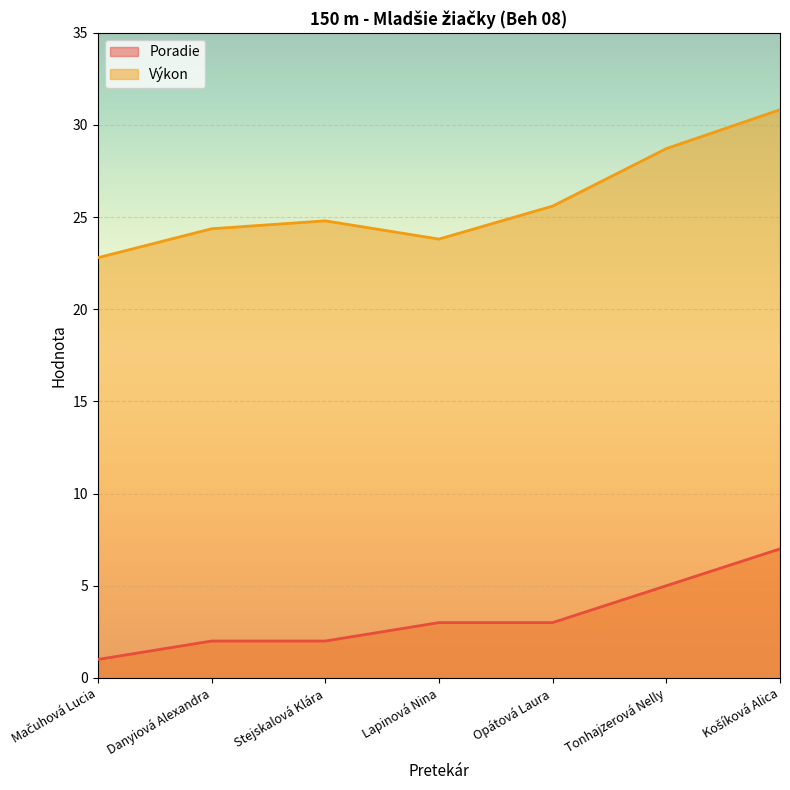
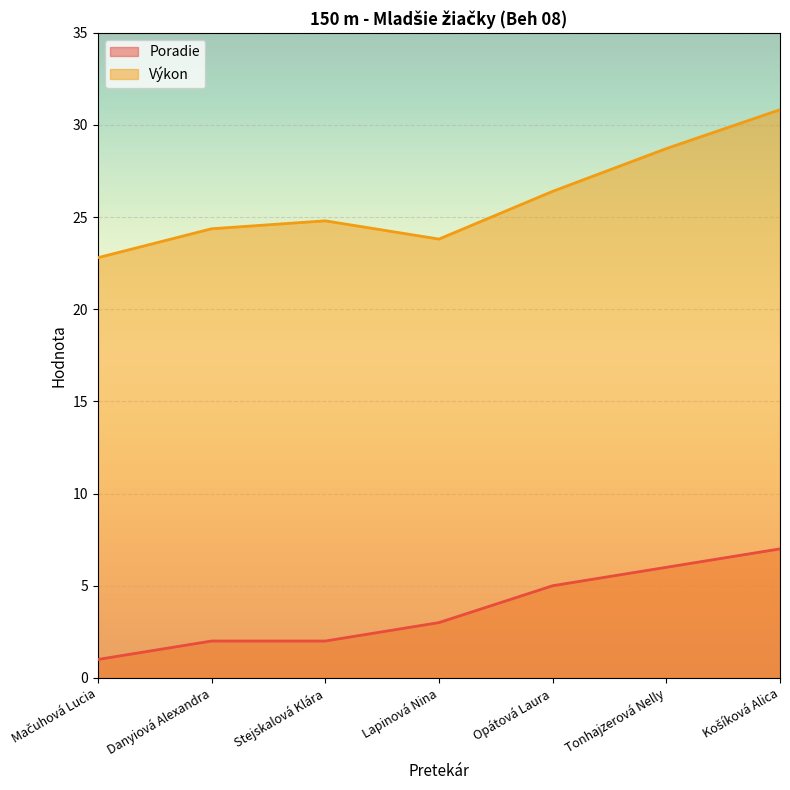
  {
    "Poradie": {
      "Mačuhová Lucia": 1,
      "Danyiová Alexandra": 2,
      "Stejskalová Klára": 2,
      "Lapinová Nina": 3,
-     "Opátová Laura": 3,
-     "Tonhajzerová Nelly": 5,
+     "Opátová Laura": 5,
+     "Tonhajzerová Nelly": 6,
      "Košíková Alica": 7
    },
    "Výkon": {
      "Mačuhová Lucia": 22.8,
      "Danyiová Alexandra": 24.4,
      "Stejskalová Klára": 24.8,
      "Lapinová Nina": 23.8,
-     "Opátová Laura": 25.6,
+     "Opátová Laura": 26.4,
      "Tonhajzerová Nelly": 28.7,
      "Košíková Alica": 30.8
    }
  }
